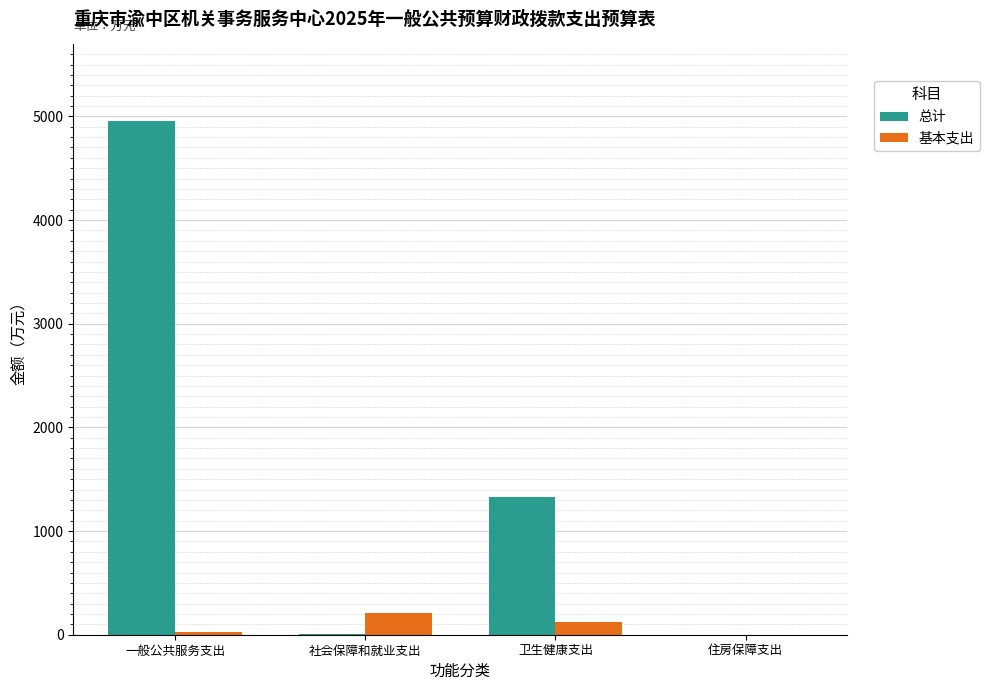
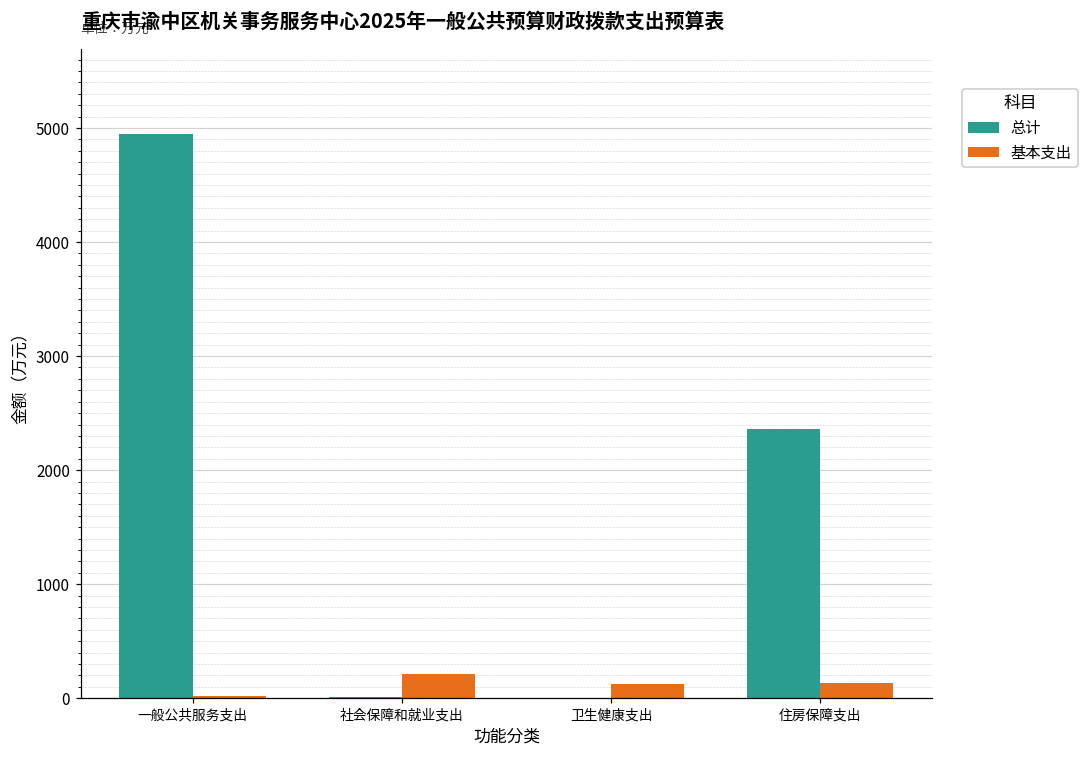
  {
    "总计": {
      "一般公共服务支出": 4950,
-     "卫生健康支出": 1330,
-     "住房保障支出": 0
+     "卫生健康支出": 0,
+     "住房保障支出": 2360
    },
    "基本支出": {
      "社会保障和就业支出": 210,
      "卫生健康支出": 120,
-     "住房保障支出": 0
+     "住房保障支出": 130
    }
  }
